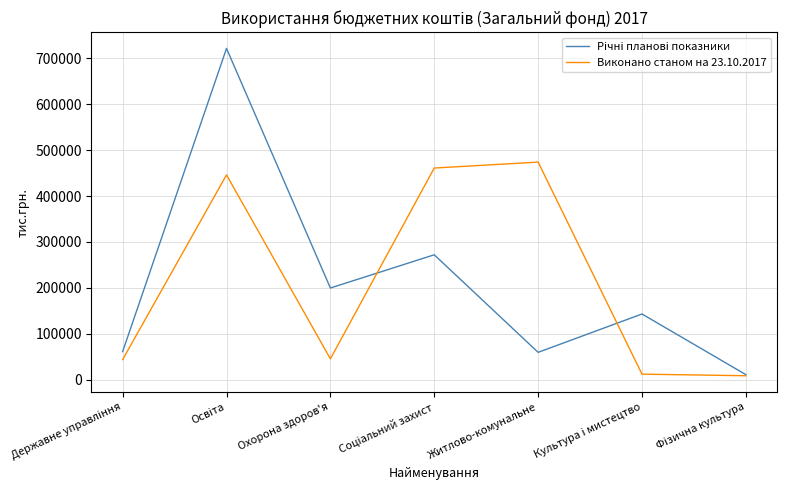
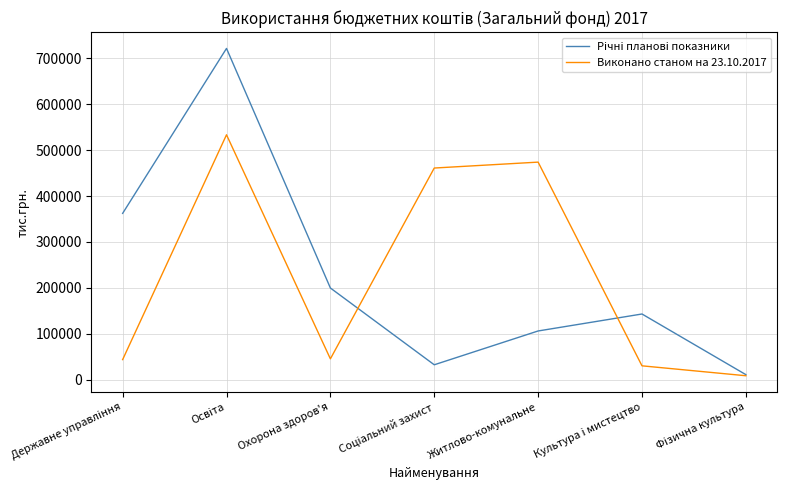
  {
    "Річні планові показники": {
-     "Державне управління": 60000,
+     "Державне управління": 360000,
      "Освіта": 720000,
      "Охорона здоров'я": 200000,
-     "Соціальний захист": 270000,
-     "Житлово-комунальне": 60000,
+     "Соціальний захист": 30000,
+     "Житлово-комунальне": 110000,
      "Культура і мистецтво": 140000
    },
    "Виконано станом на 23.10.2017": {
      "Державне управління": 40000,
-     "Освіта": 450000,
+     "Освіта": 530000,
      "Охорона здоров'я": 50000,
      "Соціальний захист": 460000,
      "Житлово-комунальне": 470000,
-     "Культура і мистецтво": 10000
+     "Культура і мистецтво": 30000
    }
  }
